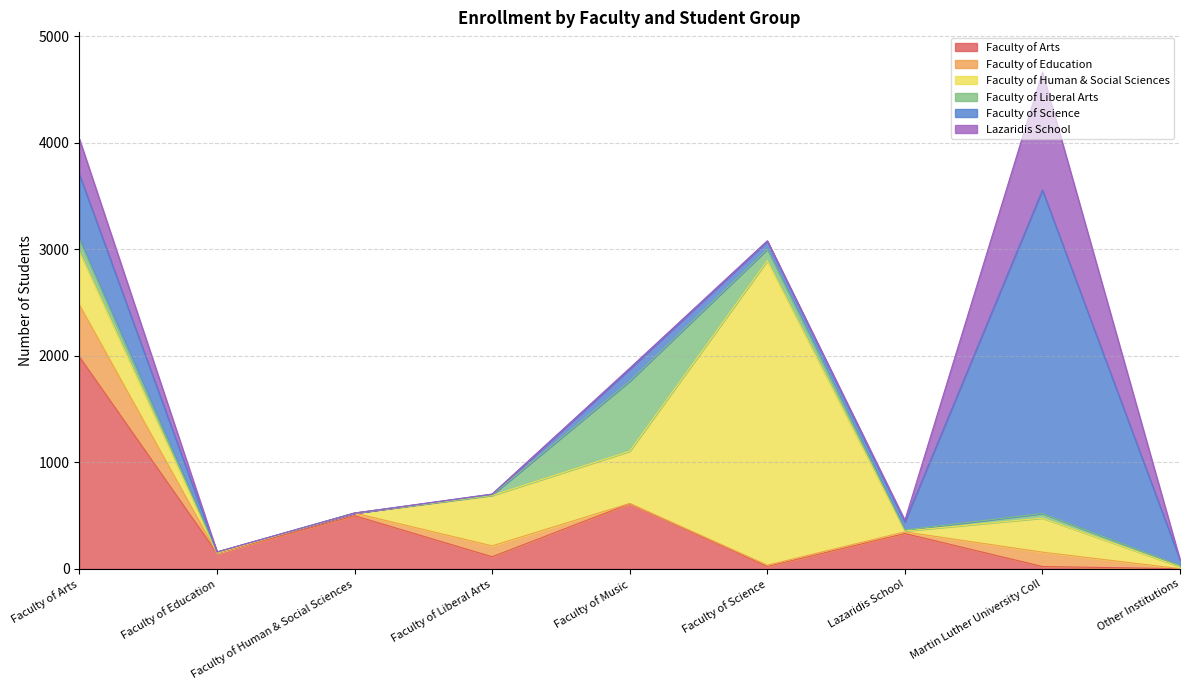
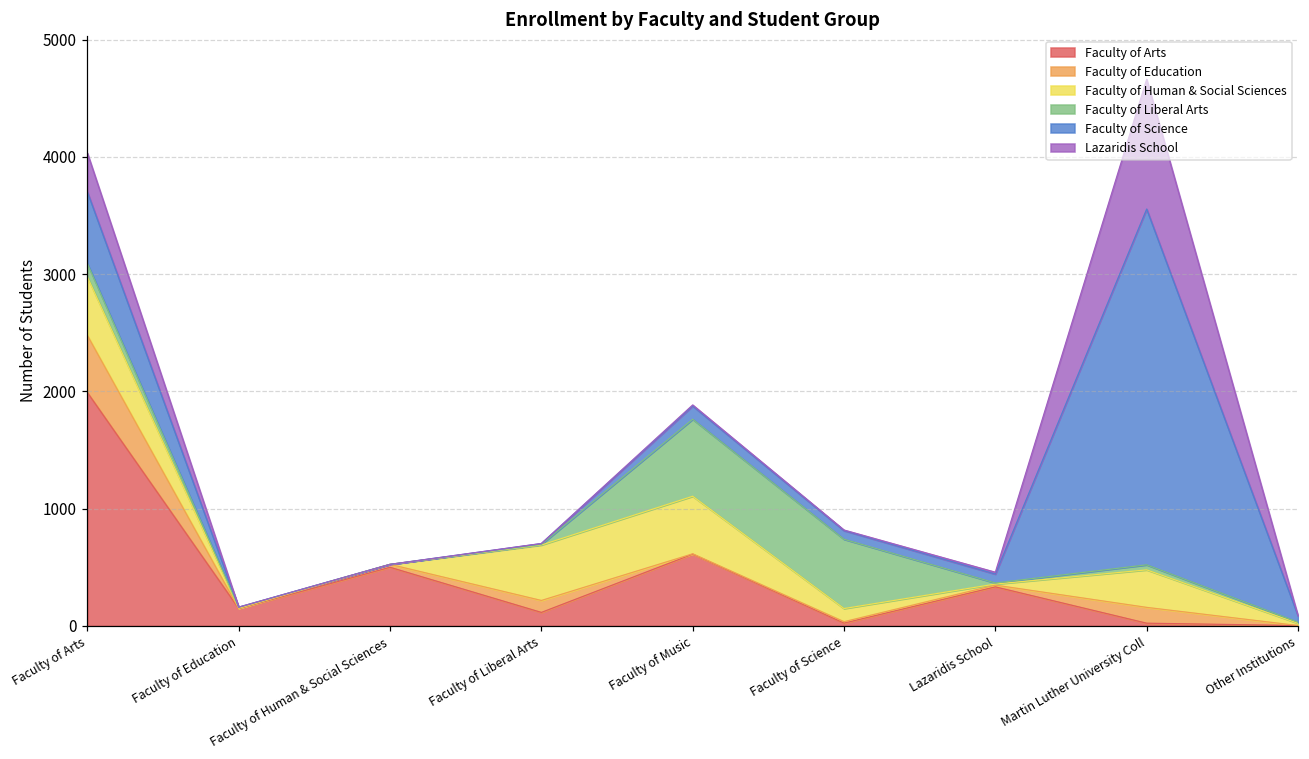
  {
    "Faculty of Arts": {
      "Faculty of Arts": 1990,
      "Faculty of Human & Social Sciences": 500,
      "Faculty of Liberal Arts": 110,
      "Martin Luther University Coll": 20
    },
    "Faculty of Education": {
      "Faculty of Arts": 490,
      "Faculty of Liberal Arts": 100,
      "Martin Luther University Coll": 140
    },
    "Faculty of Human & Social Sciences": {
      "Faculty of Arts": 500,
      "Faculty of Music": 490,
-     "Faculty of Science": 2860,
+     "Faculty of Science": 110,
      "Martin Luther University Coll": 320
    },
    "Faculty of Liberal Arts": {
      "Faculty of Arts": 110,
      "Faculty of Music": 660,
-     "Faculty of Science": 110,
+     "Faculty of Science": 590,
      "Martin Luther University Coll": 40
    },
    "Faculty of Science": {
      "Faculty of Arts": 610,
      "Martin Luther University Coll": 3040
    },
    "Lazaridis School": {
      "Faculty of Arts": 330
    }
  }
